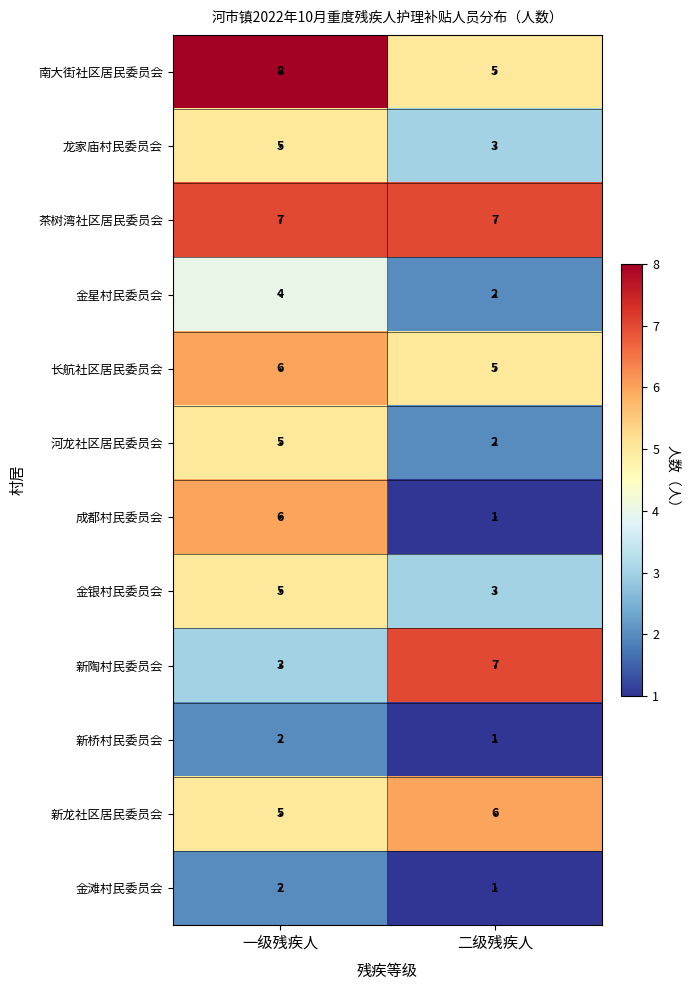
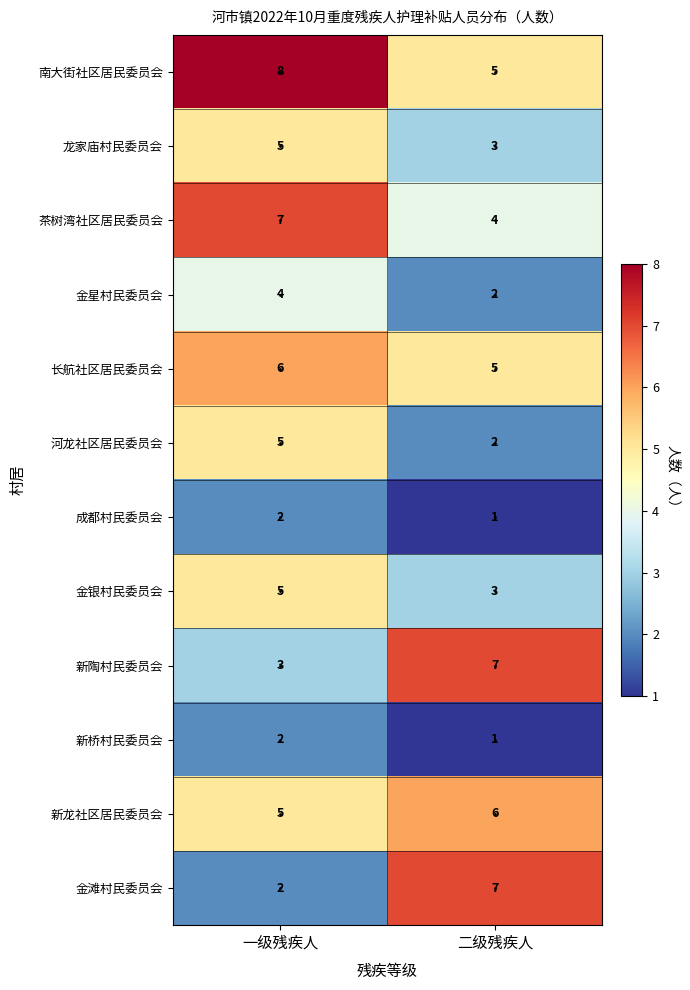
  {
    "茶树湾社区居民委员会": {
-     "二级残疾人": 7
+     "二级残疾人": 4
    },
    "成都村民委员会": {
-     "一级残疾人": 6
+     "一级残疾人": 2
    },
    "金滩村民委员会": {
-     "二级残疾人": 1
+     "二级残疾人": 7
    }
  }
